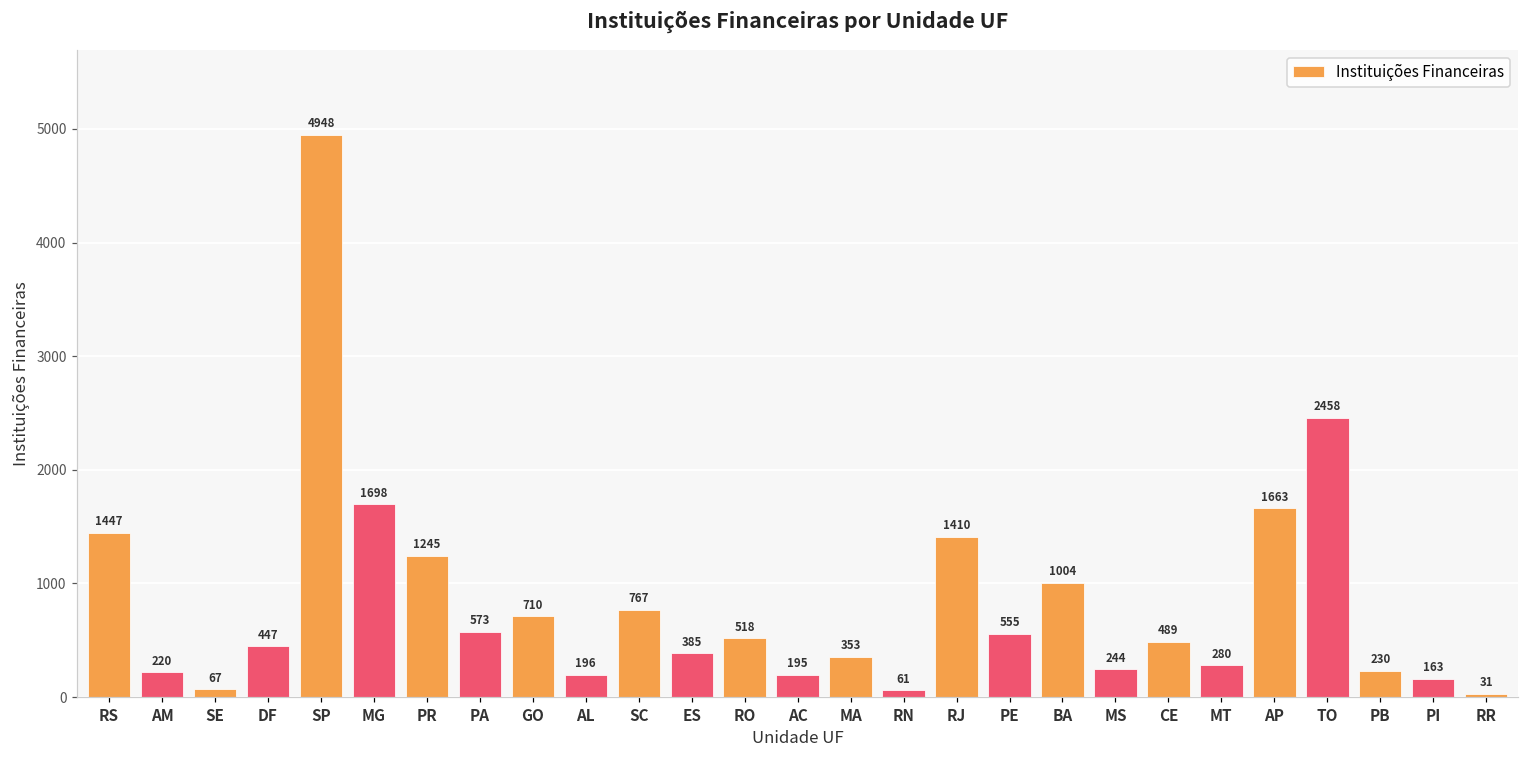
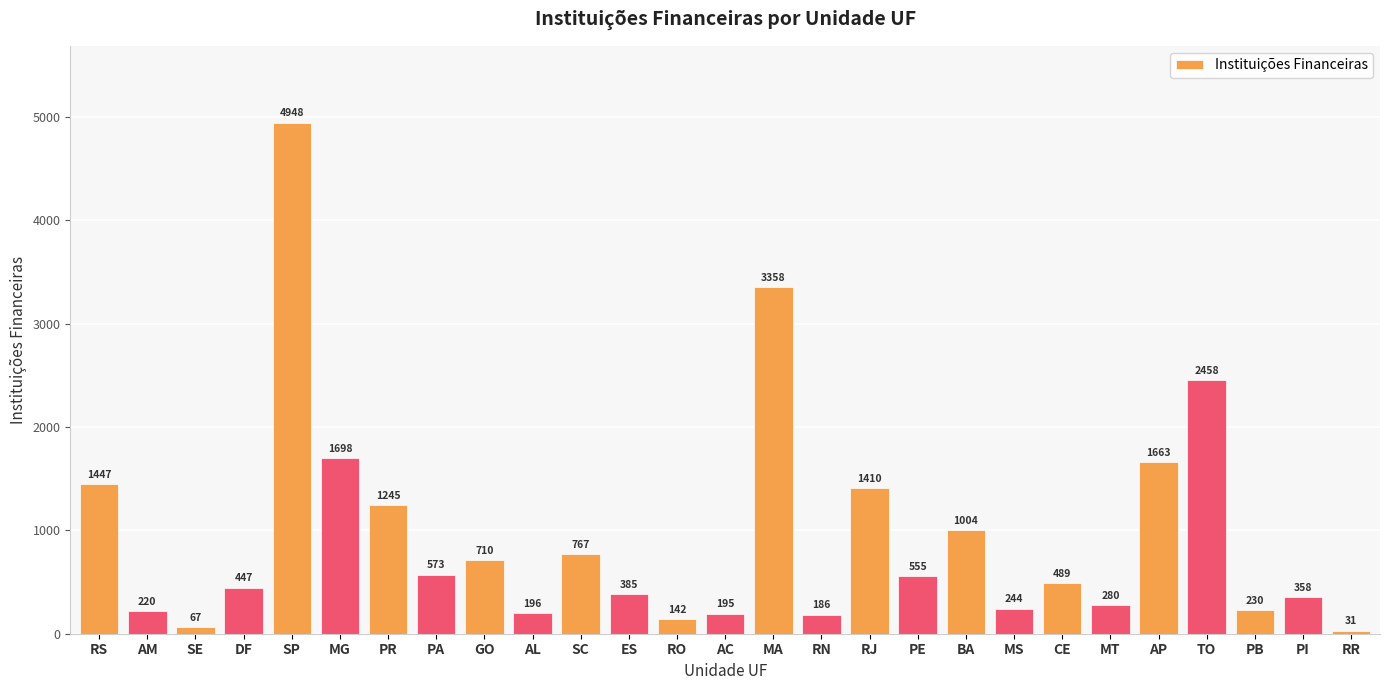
  {
    "RS": 1447,
    "AM": 220,
    "SE": 67,
    "DF": 447,
    "SP": 4948,
    "MG": 1698,
    "PR": 1245,
    "PA": 573,
    "GO": 710,
    "AL": 196,
    "SC": 767,
    "ES": 385,
-   "RO": 518,
+   "RO": 142,
    "AC": 195,
-   "MA": 353,
-   "RN": 61,
+   "MA": 3358,
+   "RN": 186,
    "RJ": 1410,
    "PE": 555,
    "BA": 1004,
    "MS": 244,
    "CE": 489,
    "MT": 280,
    "AP": 1663,
    "TO": 2458,
    "PB": 230,
-   "PI": 163,
+   "PI": 358,
    "RR": 31
  }
